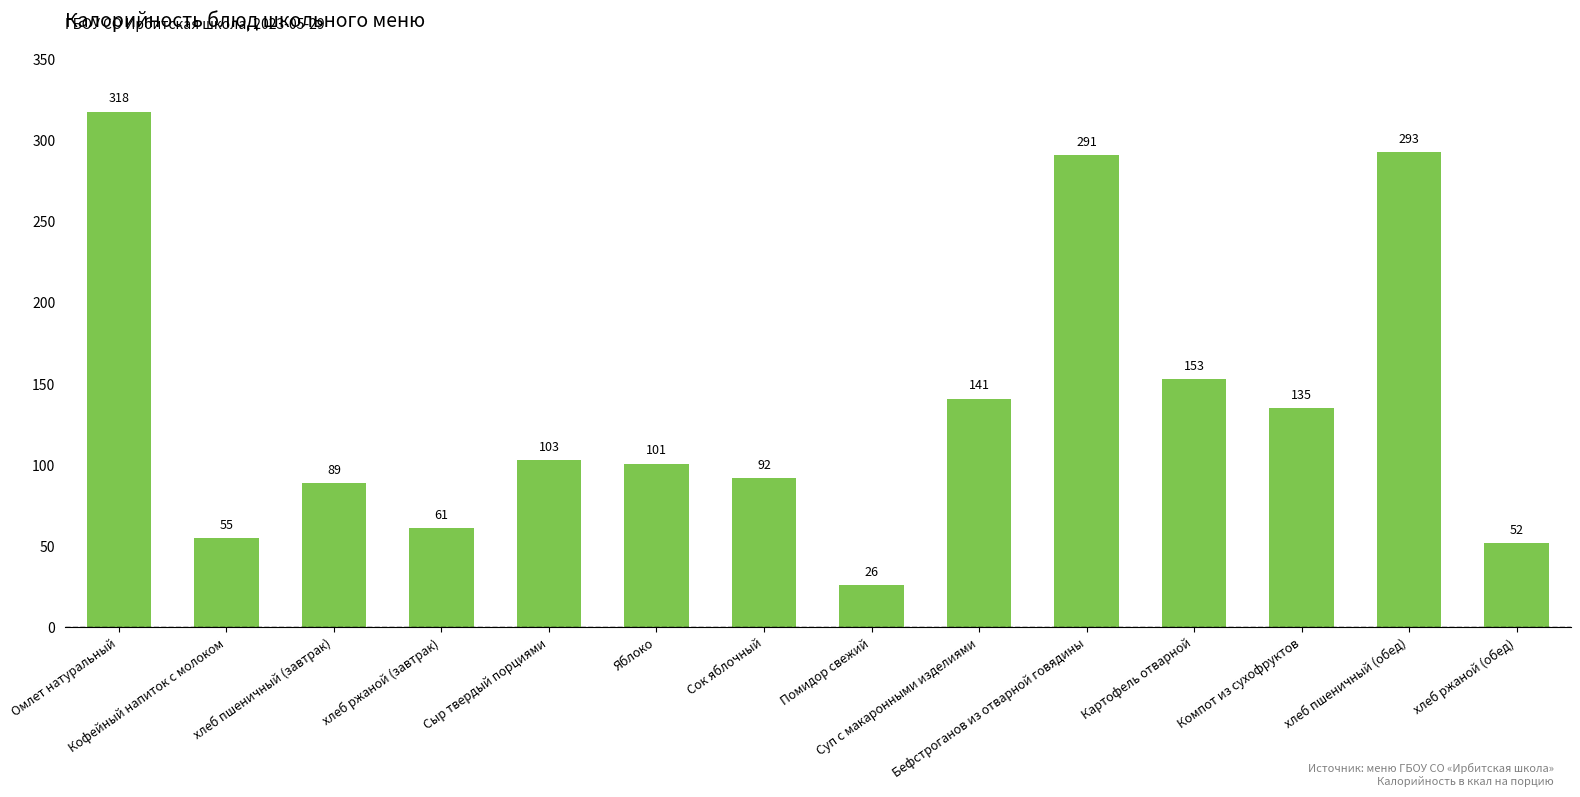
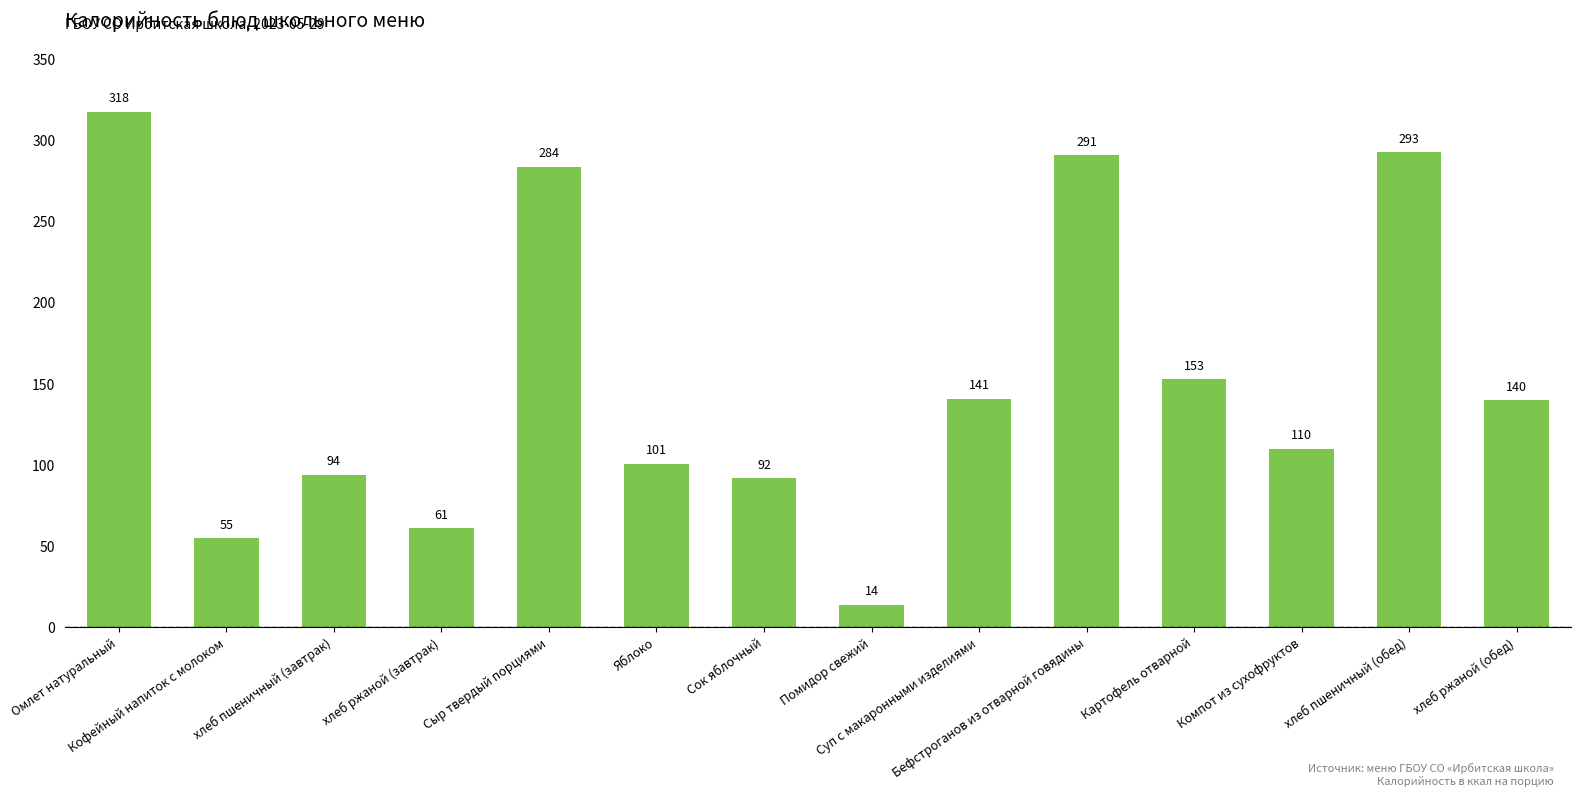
  {
    "Омлет натуральный": 318,
    "Кофейный напиток с молоком": 55,
-   "хлеб пшеничный (завтрак)": 89,
+   "хлеб пшеничный (завтрак)": 94,
    "хлеб ржаной (завтрак)": 61,
-   "Сыр твердый порциями": 103,
+   "Сыр твердый порциями": 284,
    "Яблоко": 101,
    "Сок яблочный": 92,
-   "Помидор свежий": 26,
+   "Помидор свежий": 14,
    "Суп с макаронными изделиями": 141,
    "Бефстроганов из отварной говядины": 291,
    "Картофель отварной": 153,
-   "Компот из сухофруктов": 135,
+   "Компот из сухофруктов": 110,
    "хлеб пшеничный (обед)": 293,
-   "хлеб ржаной (обед)": 52
+   "хлеб ржаной (обед)": 140
  }
